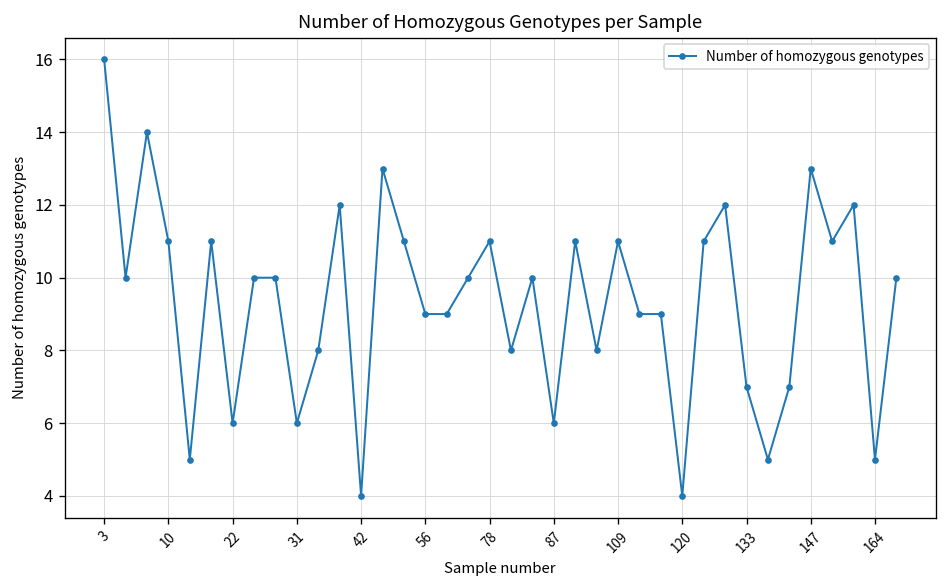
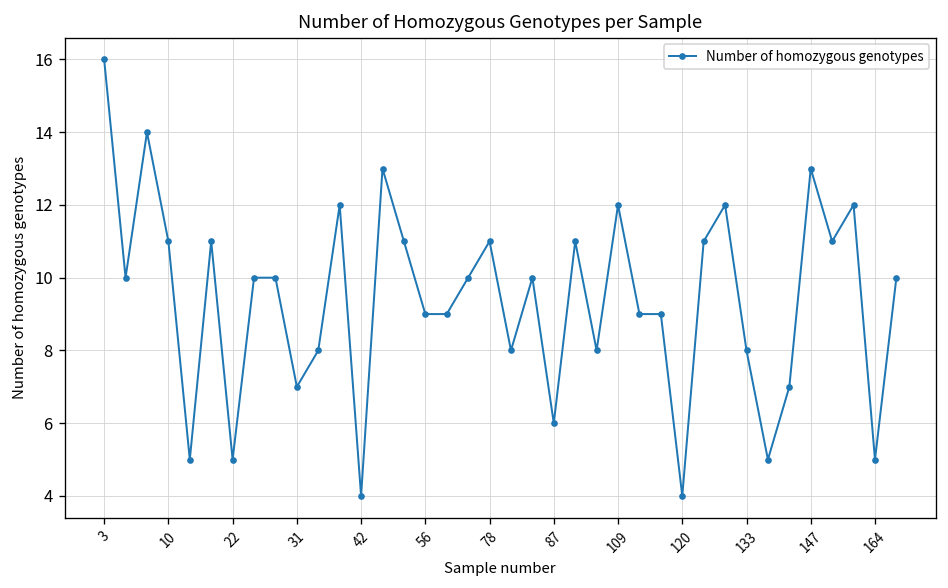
  {
    "3": 16,
    "10": 11,
-   "22": 6,
-   "31": 6,
+   "22": 5,
+   "31": 7,
    "42": 4,
    "56": 9,
    "78": 11,
    "87": 6,
-   "109": 11,
+   "109": 12,
    "120": 4,
-   "133": 7,
+   "133": 8,
    "147": 13,
    "164": 5
  }
